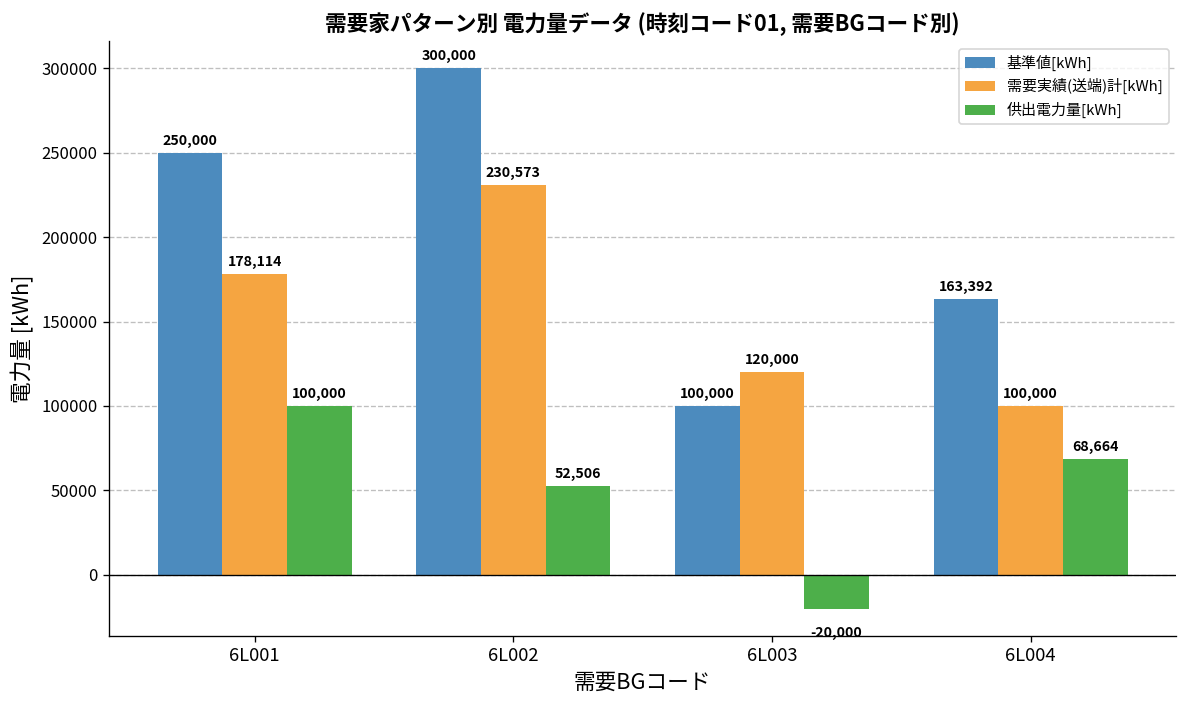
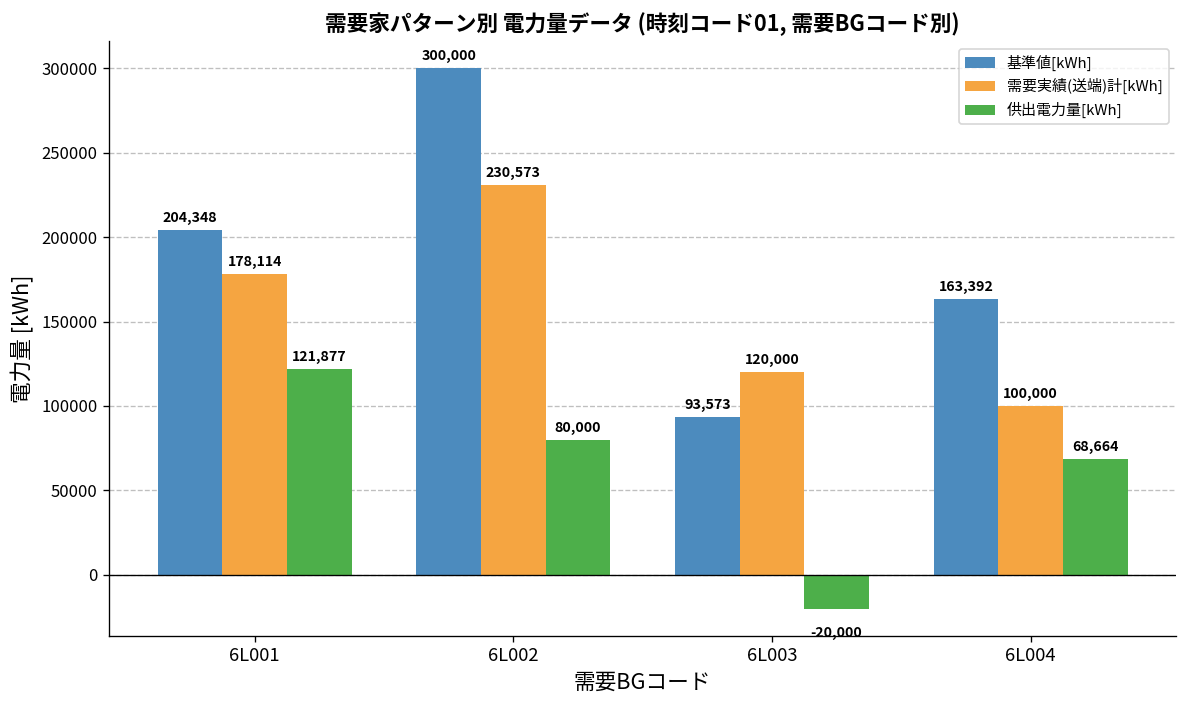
  {
    "基準値[kWh]": {
-     "6L001": "250,000",
+     "6L001": "204,348",
      "6L002": "300,000",
-     "6L003": "100,000",
+     "6L003": "93,573",
      "6L004": "163,392"
    },
    "需要実績(送端)計[kWh]": {
      "6L001": "178,114",
      "6L002": "230,573",
      "6L003": "120,000",
      "6L004": "100,000"
    },
    "供出電力量[kWh]": {
-     "6L001": "100,000",
-     "6L002": "52,506",
+     "6L001": "121,877",
+     "6L002": "80,000",
      "6L003": "-20,000",
      "6L004": "68,664"
    }
  }
